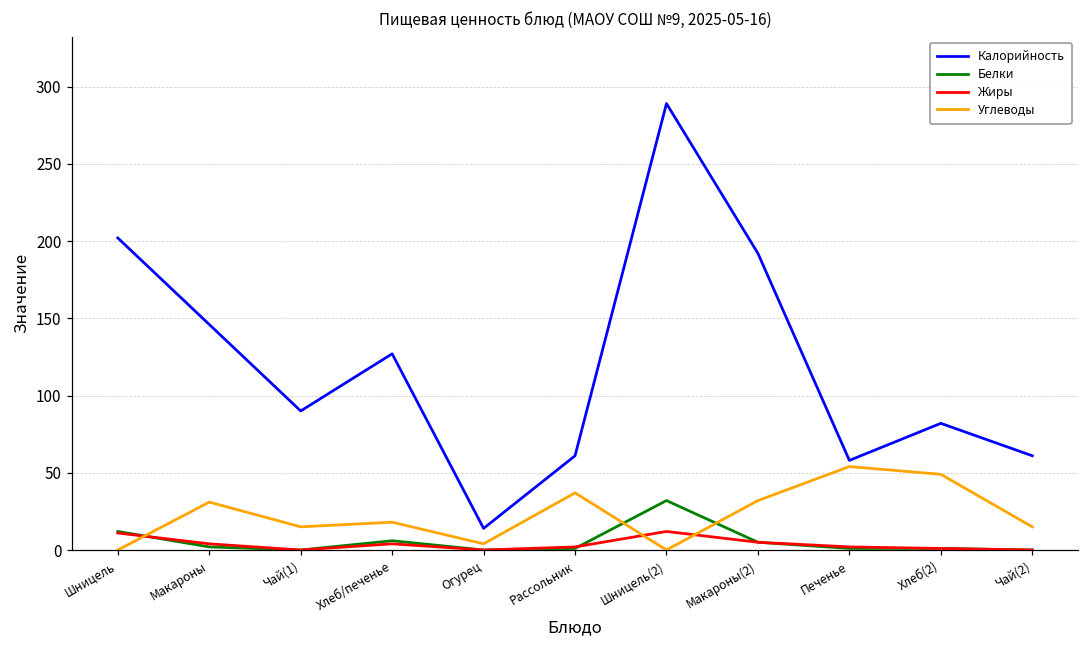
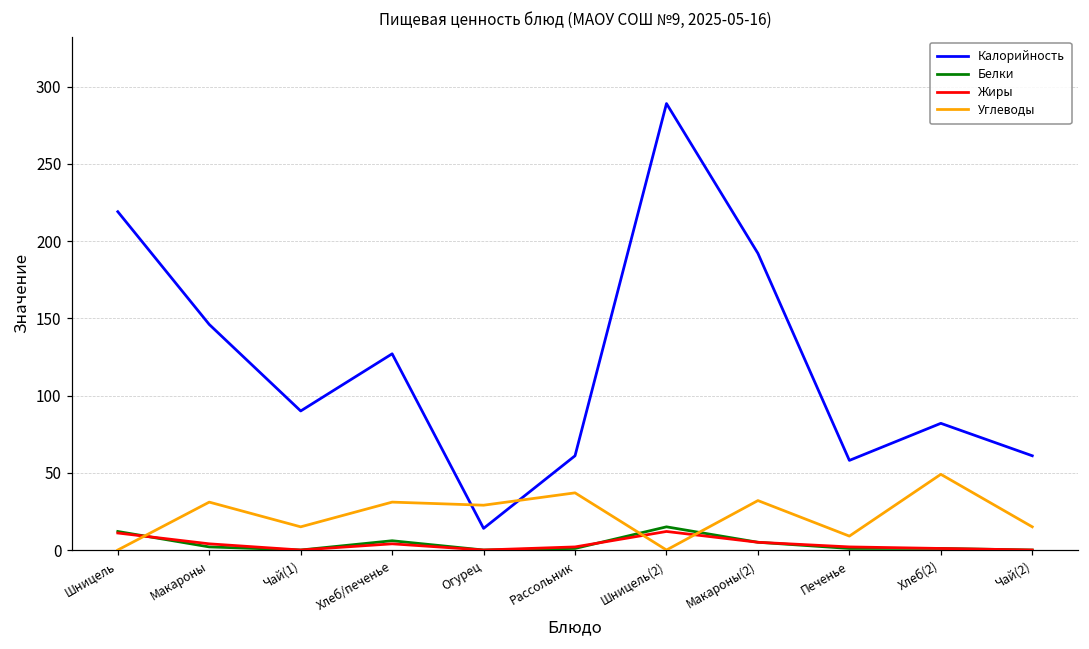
  {
    "Калорийность": {
-     "Шницель": 202,
+     "Шницель": 219,
      "Макароны": 146,
      "Чай(1)": 90,
      "Хлеб/печенье": 127,
      "Огурец": 14,
      "Рассольник": 61,
      "Шницель(2)": 289,
      "Макароны(2)": 192,
      "Печенье": 58,
      "Хлеб(2)": 82,
      "Чай(2)": 61
    },
    "Белки": {
      "Макароны": 2,
      "Хлеб/печенье": 6,
-     "Шницель(2)": 32
+     "Шницель(2)": 15
    },
    "Жиры": {
      "Макароны": 4,
      "Хлеб/печенье": 4,
      "Шницель(2)": 12
    },
    "Углеводы": {
      "Шницель": 0,
      "Макароны": 31,
      "Чай(1)": 15,
-     "Хлеб/печенье": 18,
-     "Огурец": 4,
+     "Хлеб/печенье": 31,
+     "Огурец": 29,
      "Рассольник": 37,
      "Шницель(2)": 0,
      "Макароны(2)": 32,
-     "Печенье": 54,
+     "Печенье": 9,
      "Хлеб(2)": 49,
      "Чай(2)": 15
    }
  }
